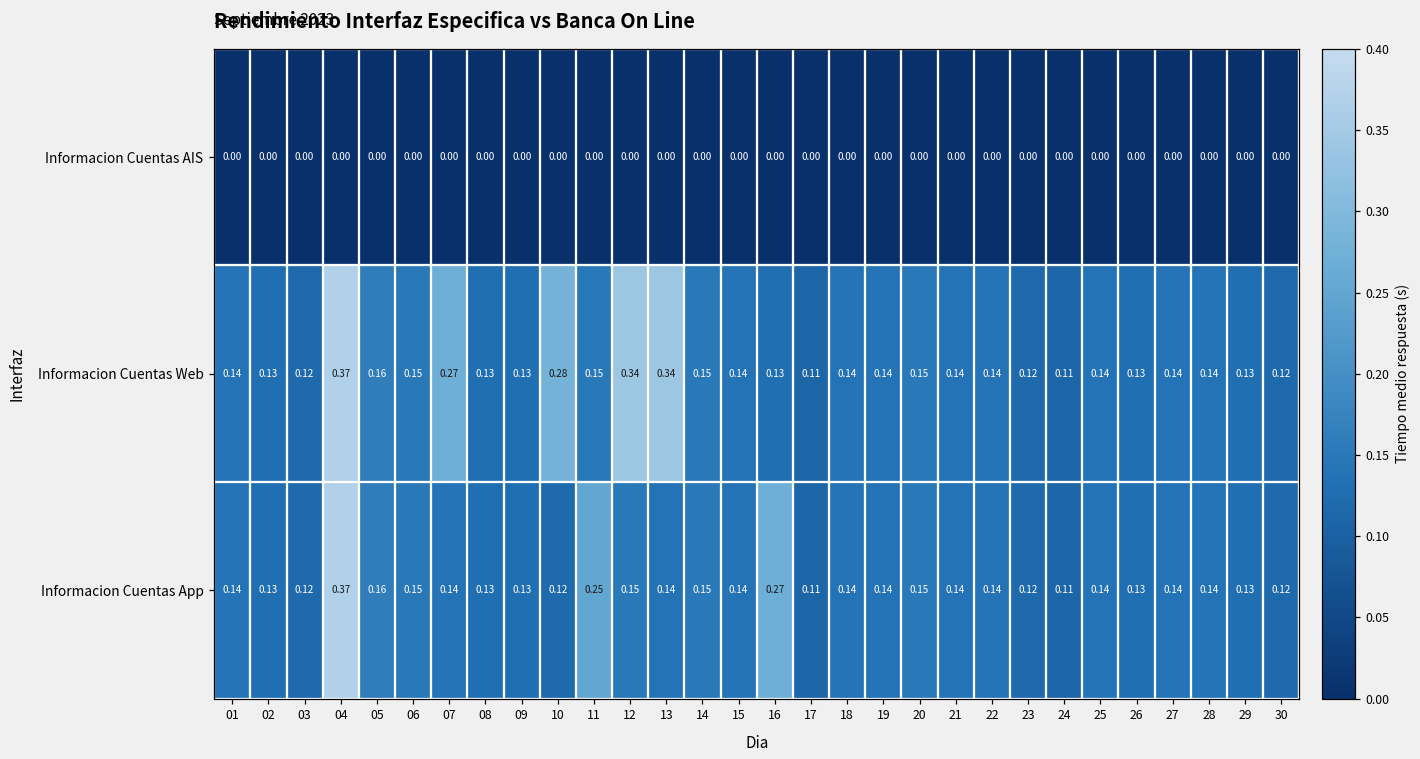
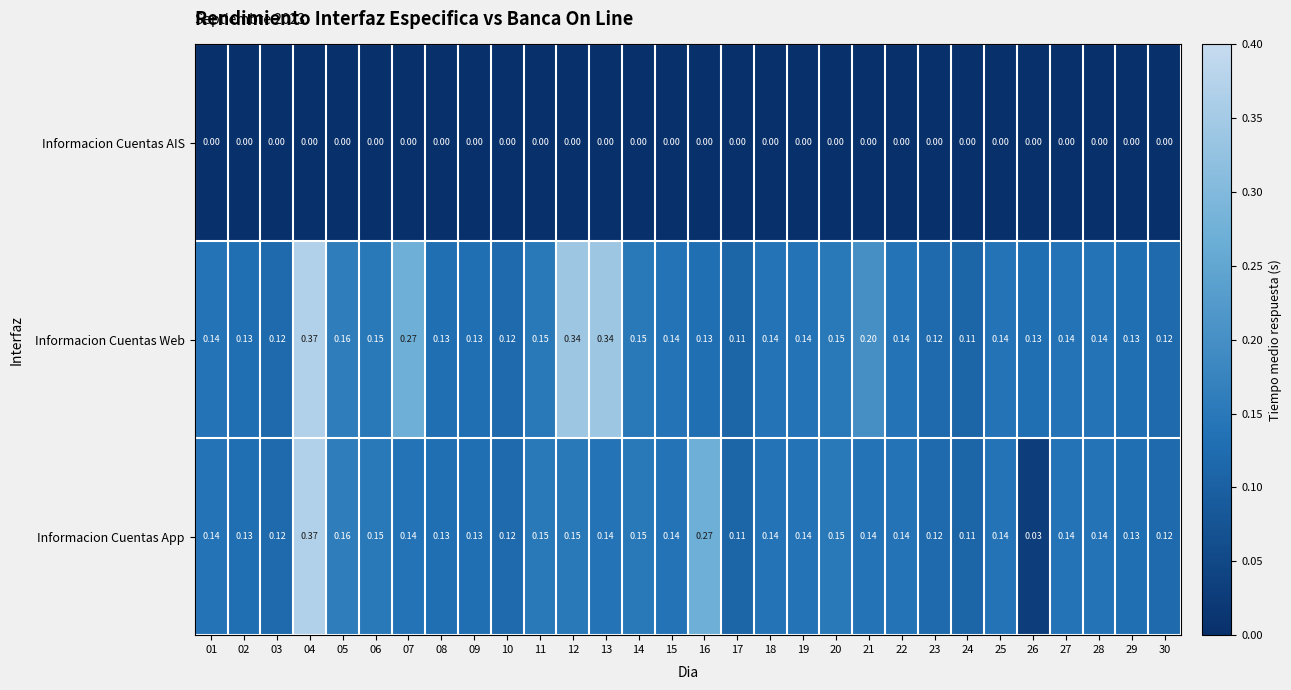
  {
    "Informacion Cuentas AIS": {
      "01": 0.00,
      "02": 0.00,
      "03": 0.00,
      "04": 0.00,
      "05": 0.00,
      "06": 0.00,
      "07": 0.00,
      "08": 0.00,
      "09": 0.00,
      "10": 0.00,
      "11": 0.00,
      "12": 0.00,
      "13": 0.00,
      "14": 0.00,
      "15": 0.00,
      "16": 0.00,
      "17": 0.00,
      "18": 0.00,
      "19": 0.00,
      "20": 0.00,
      "21": 0.00,
      "22": 0.00,
      "23": 0.00,
      "24": 0.00,
      "25": 0.00,
      "26": 0.00,
      "27": 0.00,
      "28": 0.00,
      "29": 0.00,
      "30": 0.00
    },
    "Informacion Cuentas Web": {
      "01": 0.14,
      "02": 0.13,
      "03": 0.12,
      "04": 0.37,
      "05": 0.16,
      "06": 0.15,
      "07": 0.27,
      "08": 0.13,
      "09": 0.13,
-     "10": 0.28,
+     "10": 0.12,
      "11": 0.15,
      "12": 0.34,
      "13": 0.34,
      "14": 0.15,
      "15": 0.14,
      "16": 0.13,
      "17": 0.11,
      "18": 0.14,
      "19": 0.14,
      "20": 0.15,
-     "21": 0.14,
+     "21": 0.20,
      "22": 0.14,
      "23": 0.12,
      "24": 0.11,
      "25": 0.14,
      "26": 0.13,
      "27": 0.14,
      "28": 0.14,
      "29": 0.13,
      "30": 0.12
    },
    "Informacion Cuentas App": {
      "01": 0.14,
      "02": 0.13,
      "03": 0.12,
      "04": 0.37,
      "05": 0.16,
      "06": 0.15,
      "07": 0.14,
      "08": 0.13,
      "09": 0.13,
      "10": 0.12,
-     "11": 0.25,
+     "11": 0.15,
      "12": 0.15,
      "13": 0.14,
      "14": 0.15,
      "15": 0.14,
      "16": 0.27,
      "17": 0.11,
      "18": 0.14,
      "19": 0.14,
      "20": 0.15,
      "21": 0.14,
      "22": 0.14,
      "23": 0.12,
      "24": 0.11,
      "25": 0.14,
-     "26": 0.13,
+     "26": 0.03,
      "27": 0.14,
      "28": 0.14,
      "29": 0.13,
      "30": 0.12
    }
  }
